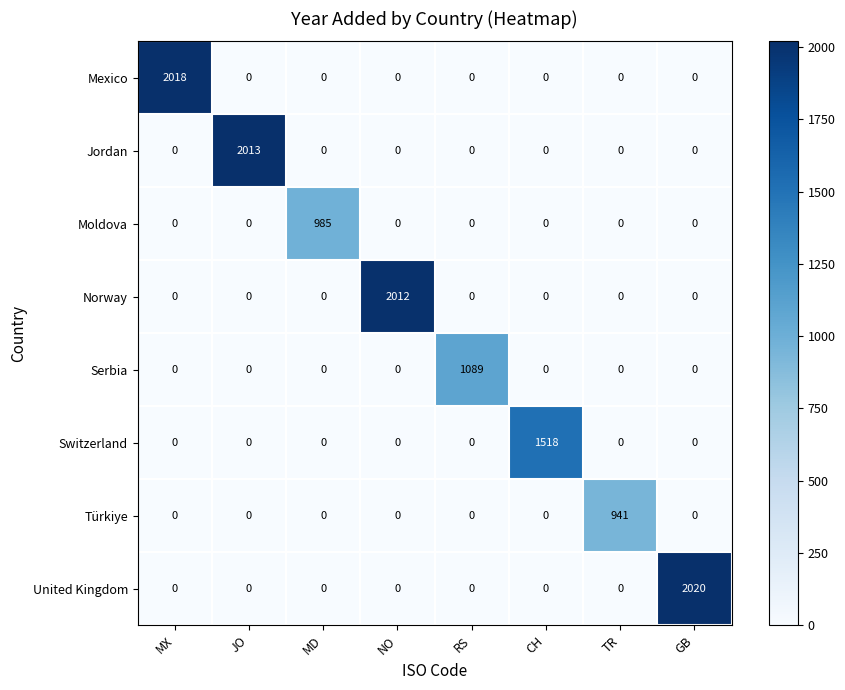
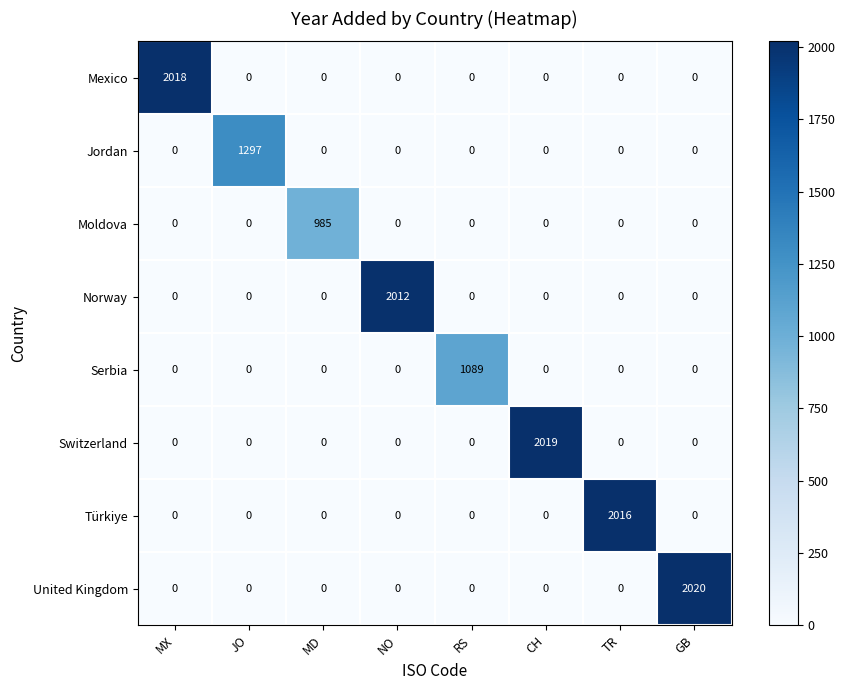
  {
    "Mexico": {
      "MX": 2018,
      "JO": 0,
      "MD": 0,
      "NO": 0,
      "RS": 0,
      "CH": 0,
      "TR": 0,
      "GB": 0
    },
    "Jordan": {
      "MX": 0,
-     "JO": 2013,
+     "JO": 1297,
      "MD": 0,
      "NO": 0,
      "RS": 0,
      "CH": 0,
      "TR": 0,
      "GB": 0
    },
    "Moldova": {
      "MX": 0,
      "JO": 0,
      "MD": 985,
      "NO": 0,
      "RS": 0,
      "CH": 0,
      "TR": 0,
      "GB": 0
    },
    "Norway": {
      "MX": 0,
      "JO": 0,
      "MD": 0,
      "NO": 2012,
      "RS": 0,
      "CH": 0,
      "TR": 0,
      "GB": 0
    },
    "Serbia": {
      "MX": 0,
      "JO": 0,
      "MD": 0,
      "NO": 0,
      "RS": 1089,
      "CH": 0,
      "TR": 0,
      "GB": 0
    },
    "Switzerland": {
      "MX": 0,
      "JO": 0,
      "MD": 0,
      "NO": 0,
      "RS": 0,
-     "CH": 1518,
+     "CH": 2019,
      "TR": 0,
      "GB": 0
    },
    "Türkiye": {
      "MX": 0,
      "JO": 0,
      "MD": 0,
      "NO": 0,
      "RS": 0,
      "CH": 0,
-     "TR": 941,
+     "TR": 2016,
      "GB": 0
    },
    "United Kingdom": {
      "MX": 0,
      "JO": 0,
      "MD": 0,
      "NO": 0,
      "RS": 0,
      "CH": 0,
      "TR": 0,
      "GB": 2020
    }
  }
